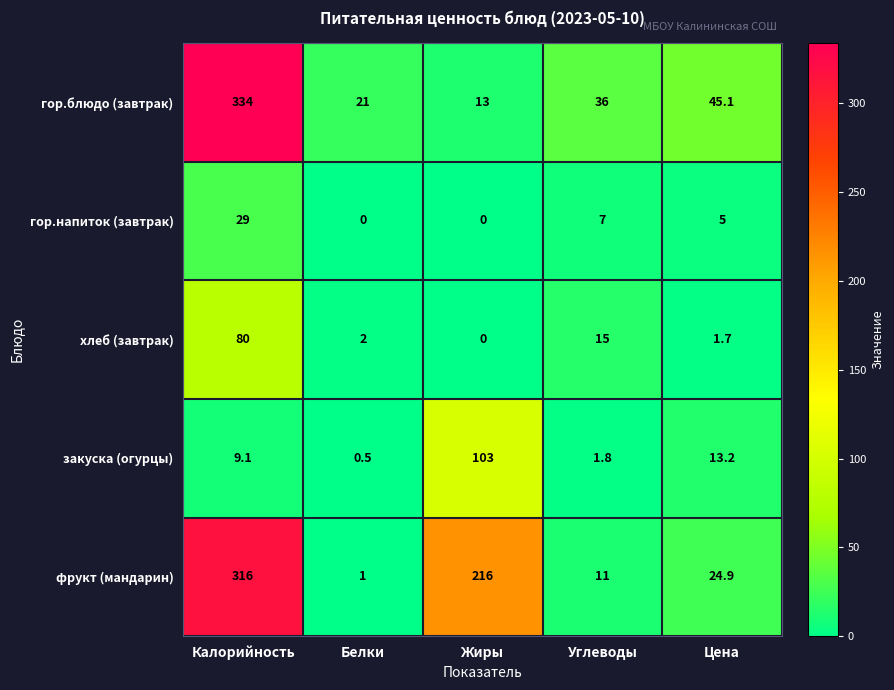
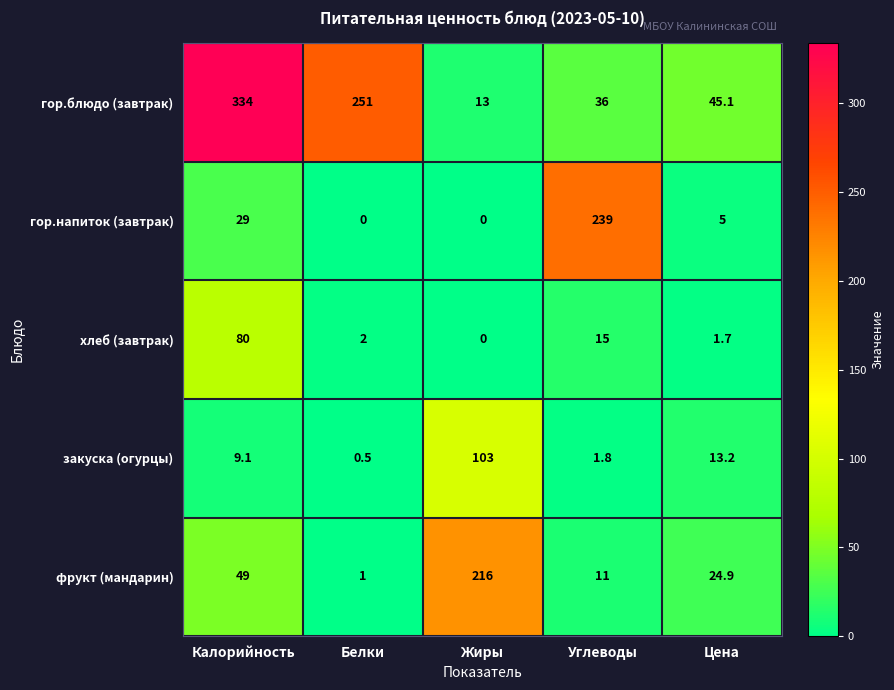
  {
    "гор.блюдо (завтрак)": {
      "Калорийность": 334,
-     "Белки": 21,
+     "Белки": 251,
      "Жиры": 13,
      "Углеводы": 36,
      "Цена": 45.1
    },
    "гор.напиток (завтрак)": {
      "Калорийность": 29,
      "Белки": 0,
      "Жиры": 0,
-     "Углеводы": 7,
+     "Углеводы": 239,
      "Цена": 5
    },
    "хлеб (завтрак)": {
      "Калорийность": 80,
      "Белки": 2,
      "Жиры": 0,
      "Углеводы": 15,
      "Цена": 1.7
    },
    "закуска (огурцы)": {
      "Калорийность": 9.1,
      "Белки": 0.5,
      "Жиры": 103,
      "Углеводы": 1.8,
      "Цена": 13.2
    },
    "фрукт (мандарин)": {
-     "Калорийность": 316,
+     "Калорийность": 49,
      "Белки": 1,
      "Жиры": 216,
      "Углеводы": 11,
      "Цена": 24.9
    }
  }
